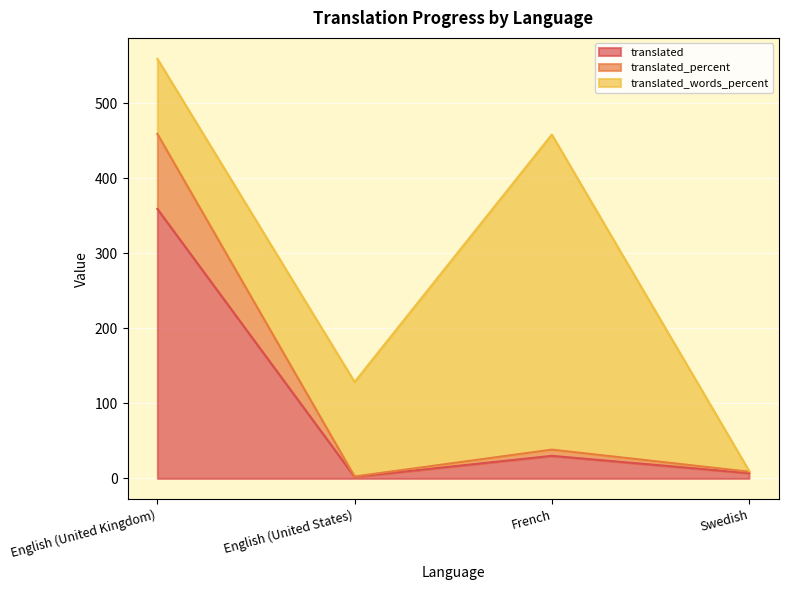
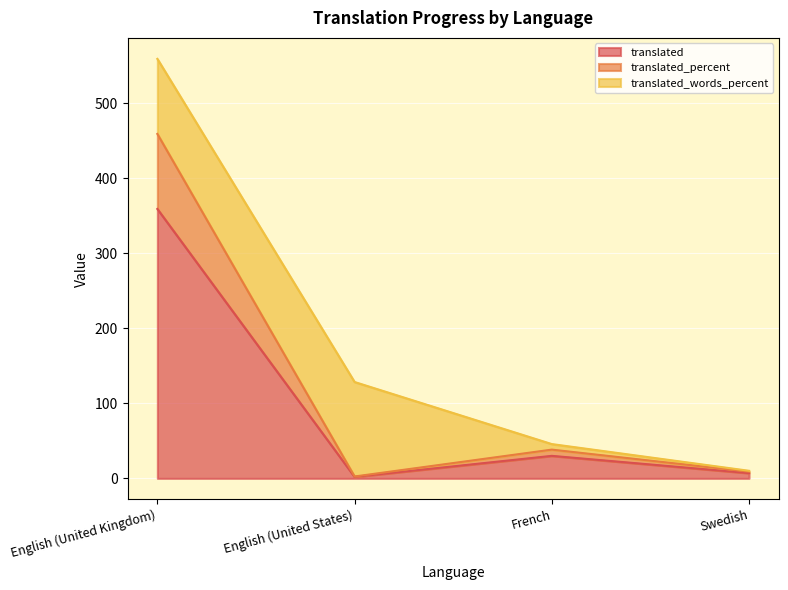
  {
    "translated_words_percent": {
      "English (United Kingdom)": 100,
      "English (United States)": 130,
-     "French": 420
+     "French": 10
    }
  }
